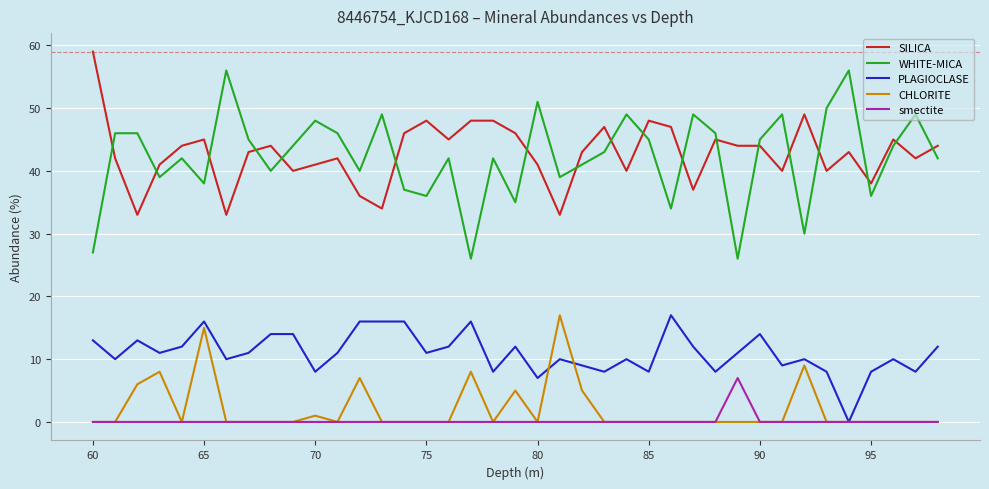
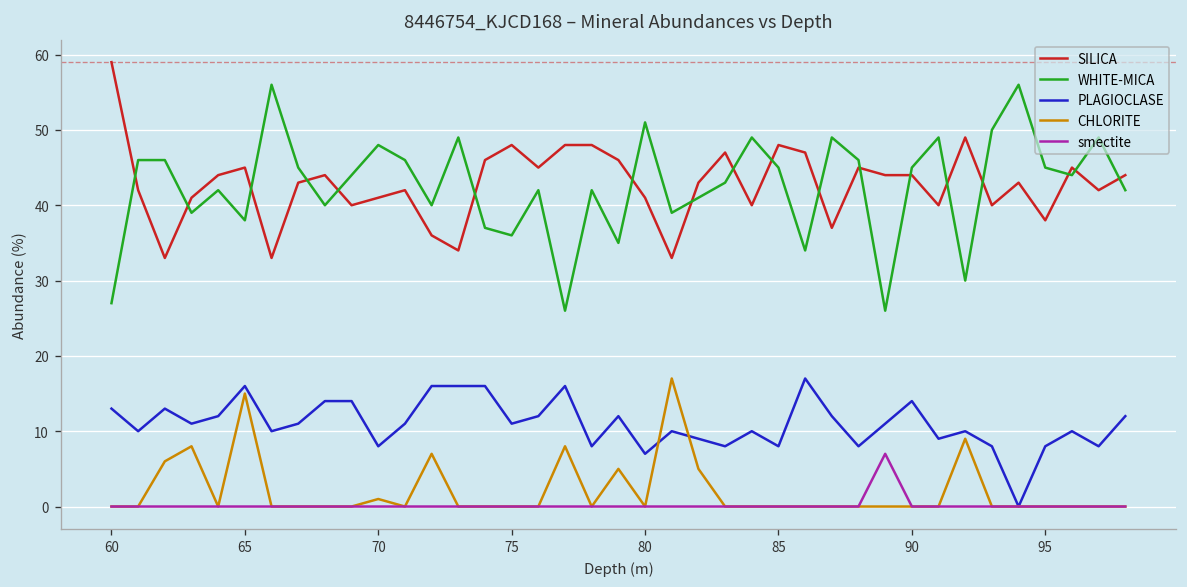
  {
    "SILICA": {
      "60": 59,
      "65": 45,
      "70": 41,
      "75": 48,
      "80": 41,
      "85": 48,
      "90": 44,
      "95": 38
    },
    "WHITE-MICA": {
      "60": 27,
      "65": 38,
      "70": 48,
      "75": 36,
      "80": 51,
      "85": 45,
      "90": 45,
-     "95": 36
+     "95": 45
    },
    "PLAGIOCLASE": {
      "60": 13,
      "65": 16,
      "70": 8,
      "75": 11,
      "80": 7,
      "85": 8,
      "90": 14,
      "95": 8
    },
    "CHLORITE": {
      "65": 15,
      "70": 1
    },
    "smectite": {
      "65": 0,
      "70": 0
    }
  }
